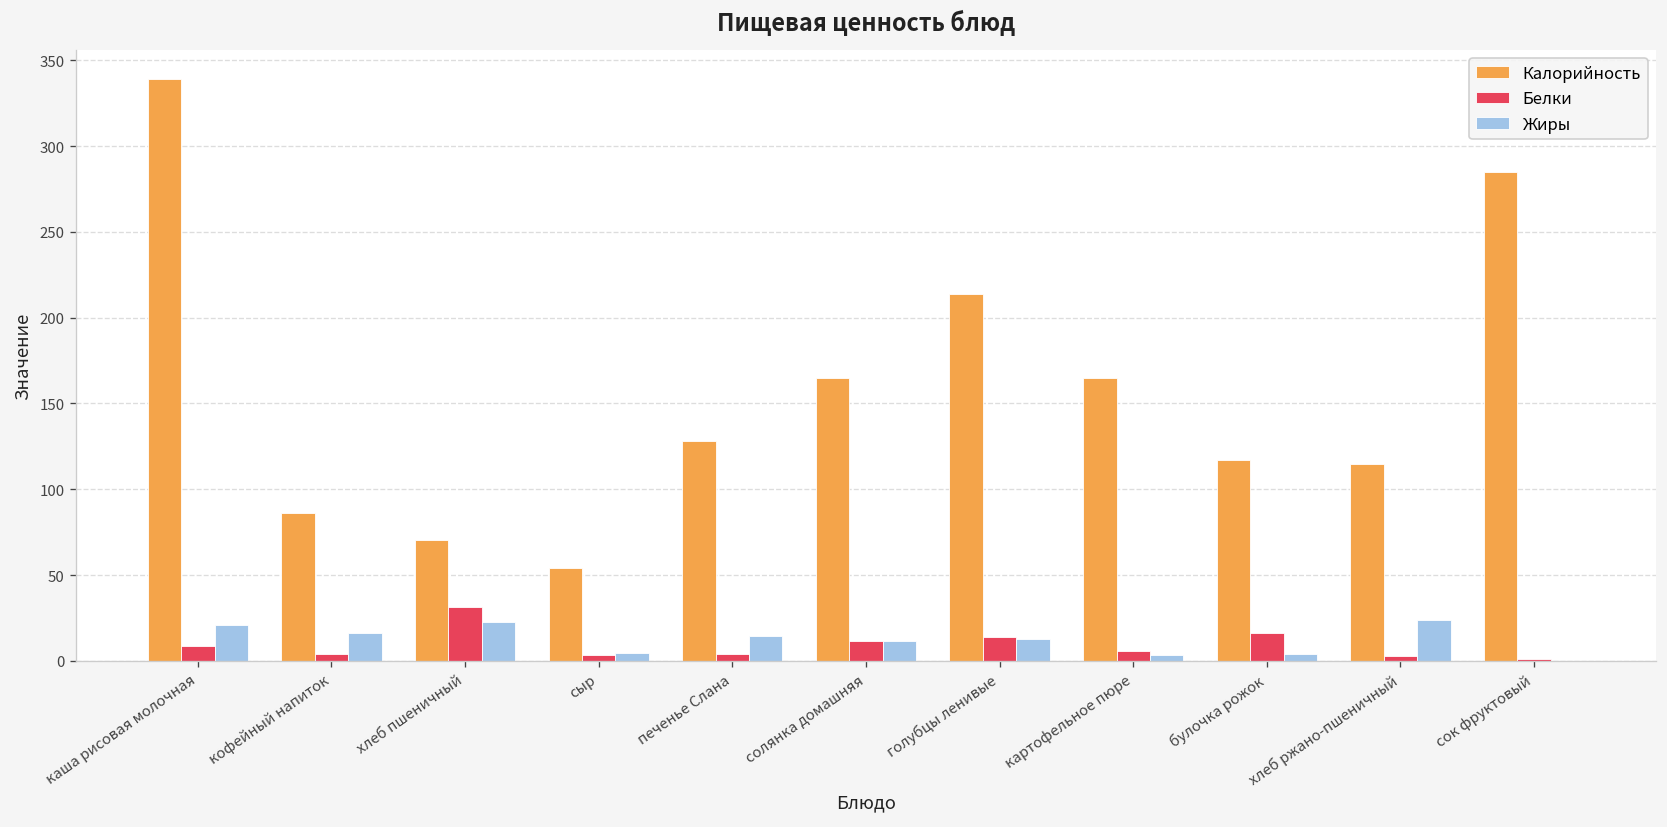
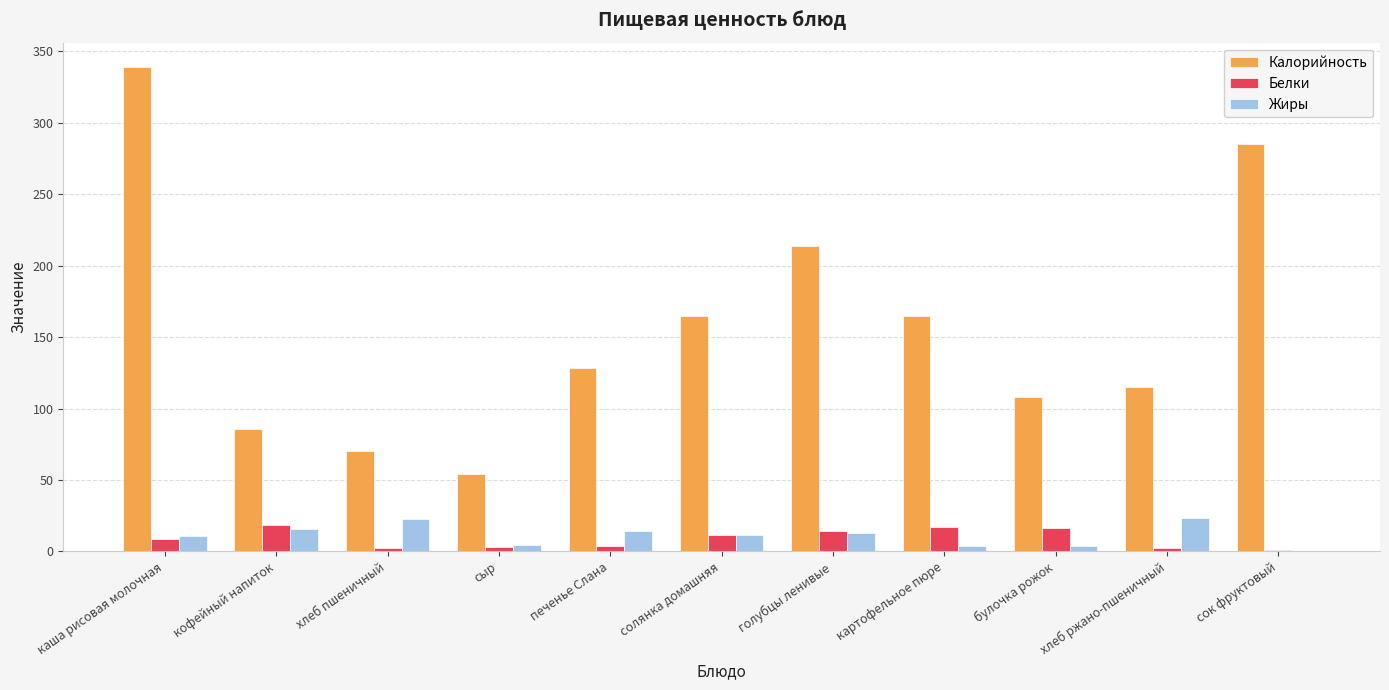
  {
    "Калорийность": {
      "каша рисовая молочная": 339,
      "кофейный напиток": 86,
      "хлеб пшеничный": 70,
      "сыр": 54,
      "печенье Слана": 128,
      "солянка домашняя": 165,
      "голубцы ленивые": 214,
      "картофельное пюре": 165,
-     "булочка рожок": 117,
+     "булочка рожок": 108,
      "хлеб ржано-пшеничный": 115,
      "сок фруктовый": 285
    },
    "Белки": {
      "каша рисовая молочная": 9,
-     "кофейный напиток": 4,
-     "хлеб пшеничный": 31,
+     "кофейный напиток": 18,
+     "хлеб пшеничный": 2,
      "сыр": 3,
      "печенье Слана": 4,
      "солянка домашняя": 11,
      "голубцы ленивые": 14,
-     "картофельное пюре": 6,
+     "картофельное пюре": 17,
      "булочка рожок": 16,
      "хлеб ржано-пшеничный": 3
    },
    "Жиры": {
-     "каша рисовая молочная": 21,
+     "каша рисовая молочная": 11,
      "кофейный напиток": 16,
      "хлеб пшеничный": 23,
      "сыр": 4,
      "печенье Слана": 14,
      "солянка домашняя": 12,
      "голубцы ленивые": 13,
      "картофельное пюре": 4,
      "булочка рожок": 4,
      "хлеб ржано-пшеничный": 24,
      "сок фруктовый": 0
    }
  }
